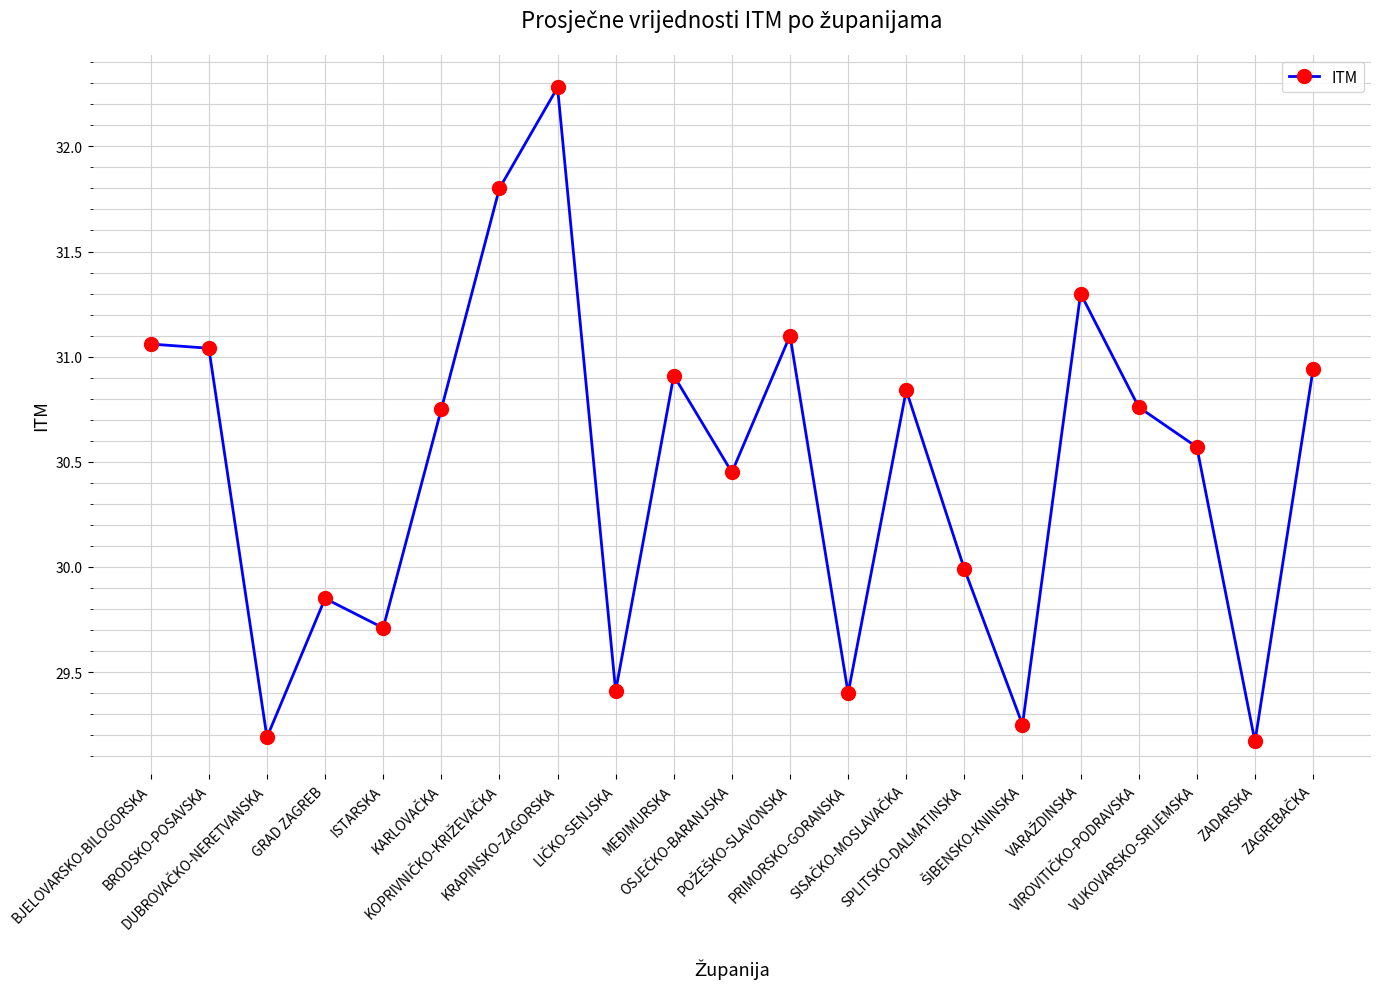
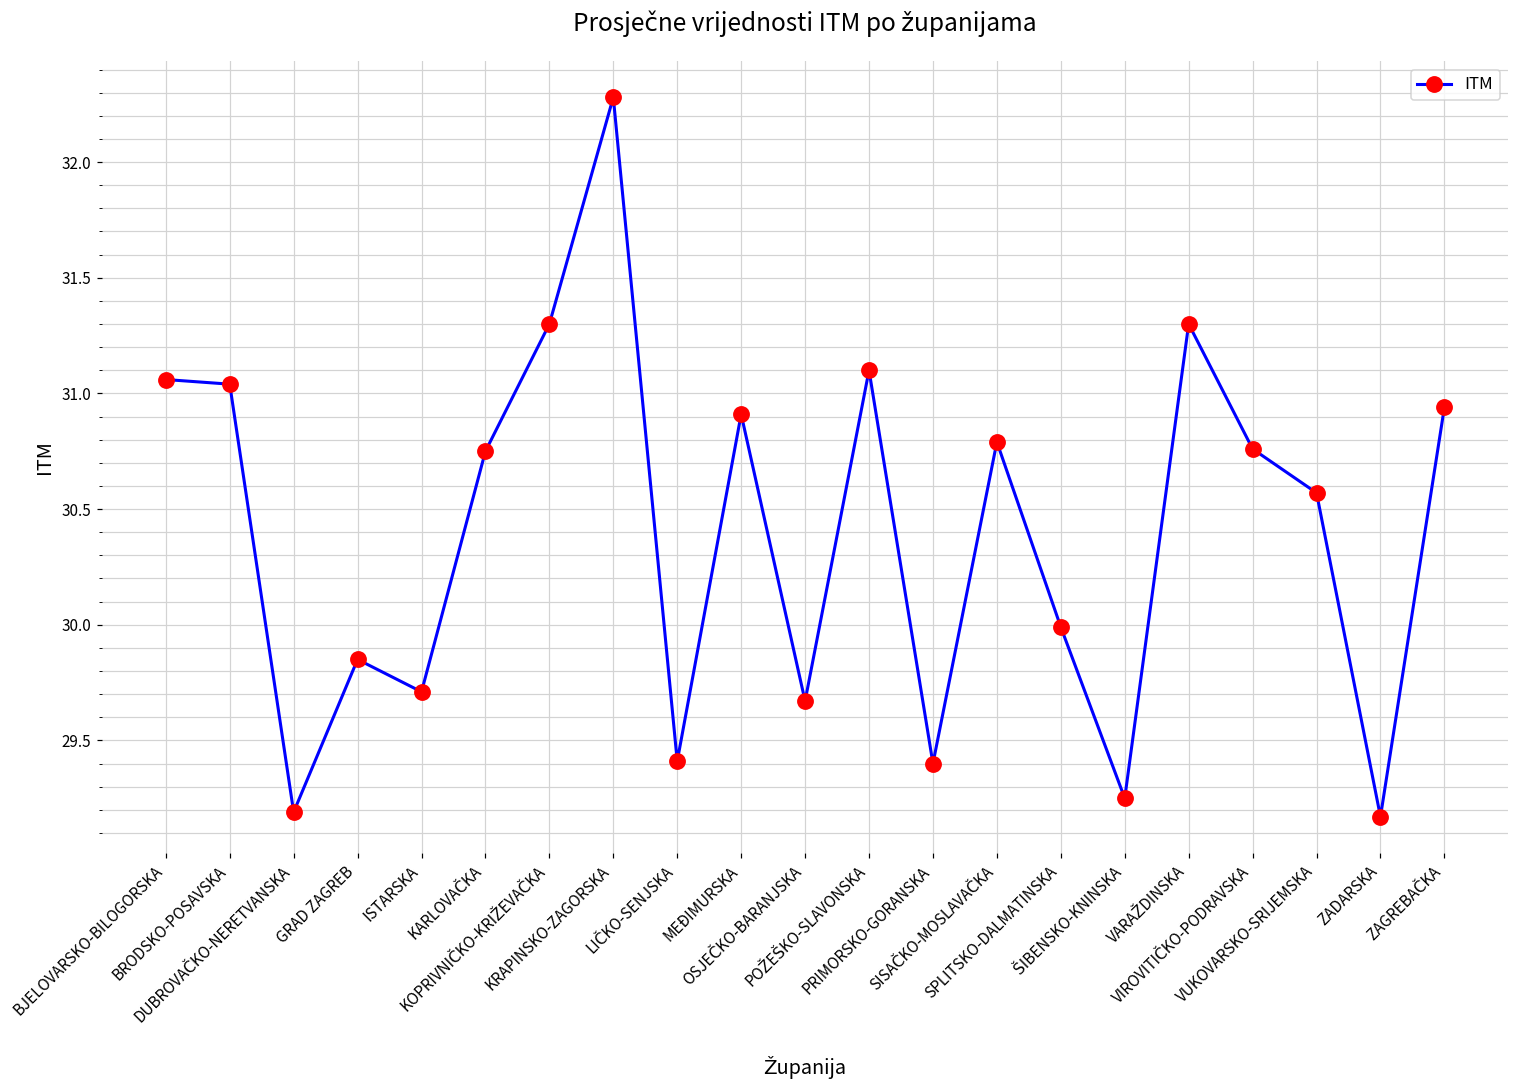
  {
    "BJELOVARSKO-BILOGORSKA": 31.06,
    "BRODSKO-POSAVSKA": 31.04,
    "DUBROVAČKO-NERETVANSKA": 29.19,
    "GRAD ZAGREB": 29.85,
    "ISTARSKA": 29.71,
    "KARLOVAČKA": 30.75,
-   "KOPRIVNIČKO-KRIŽEVAČKA": 31.8,
+   "KOPRIVNIČKO-KRIŽEVAČKA": 31.3,
    "KRAPINSKO-ZAGORSKA": 32.28,
    "LIČKO-SENJSKA": 29.41,
    "MEĐIMURSKA": 30.91,
-   "OSJEČKO-BARANJSKA": 30.45,
+   "OSJEČKO-BARANJSKA": 29.67,
    "POŽEŠKO-SLAVONSKA": 31.10,
    "PRIMORSKO-GORANSKA": 29.40,
-   "SISAČKO-MOSLAVAČKA": 30.84,
+   "SISAČKO-MOSLAVAČKA": 30.79,
    "SPLITSKO-DALMATINSKA": 29.99,
    "ŠIBENSKO-KNINSKA": 29.25,
    "VARAŽDINSKA": 31.30,
    "VIROVITIČKO-PODRAVSKA": 30.76,
    "VUKOVARSKO-SRIJEMSKA": 30.57,
    "ZADARSKA": 29.17,
    "ZAGREBAČKA": 30.94
  }
